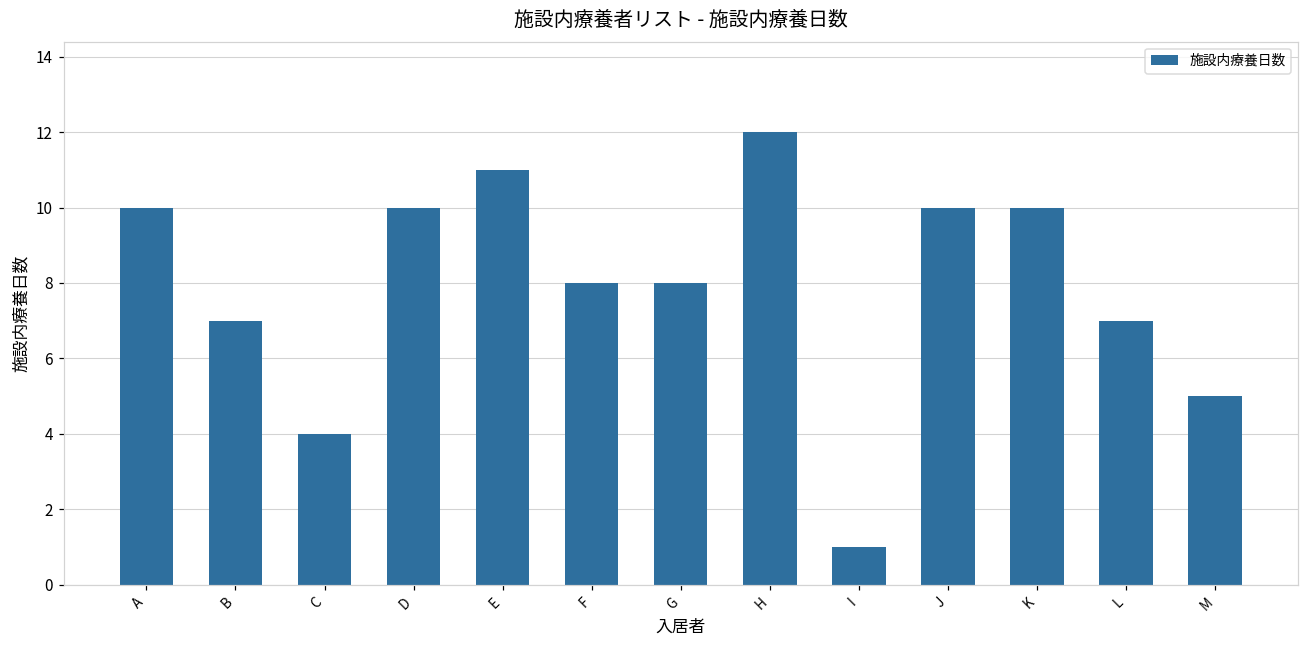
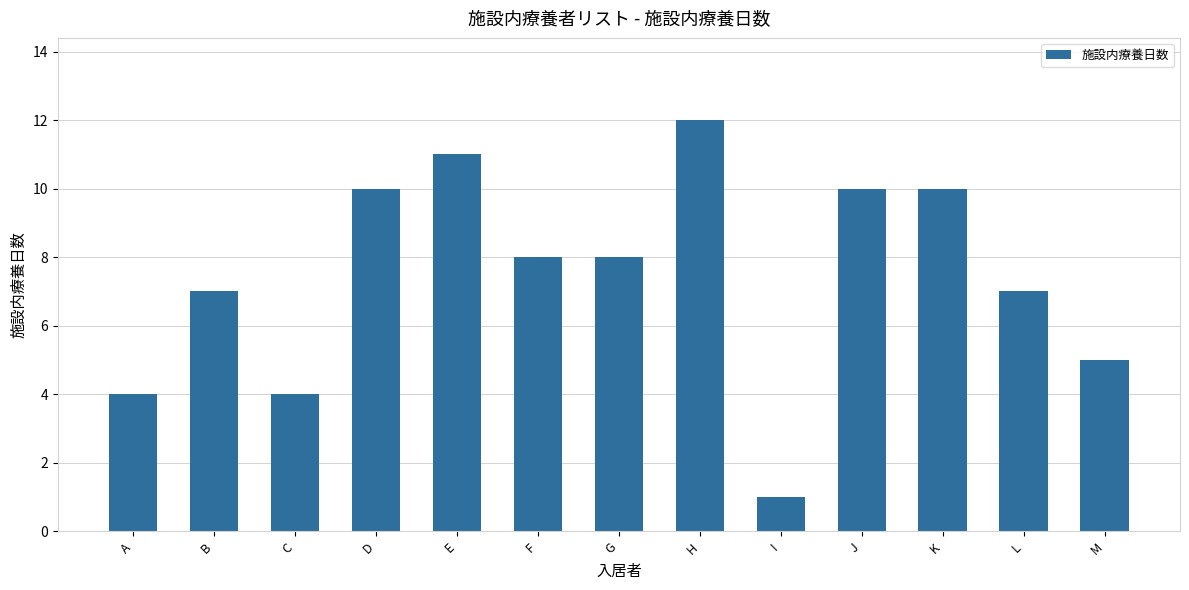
  {
-   "A": 10,
+   "A": 4,
    "B": 7,
    "C": 4,
    "D": 10,
    "E": 11,
    "F": 8,
    "G": 8,
    "H": 12,
    "I": 1,
    "J": 10,
    "K": 10,
    "L": 7,
    "M": 5
  }
